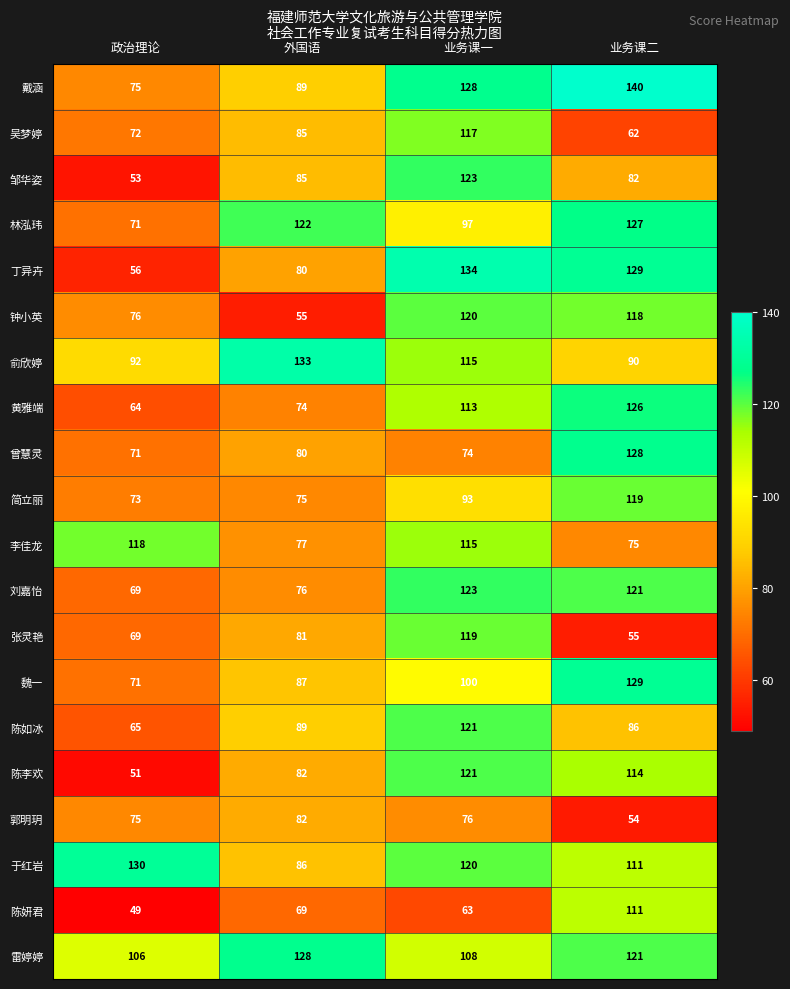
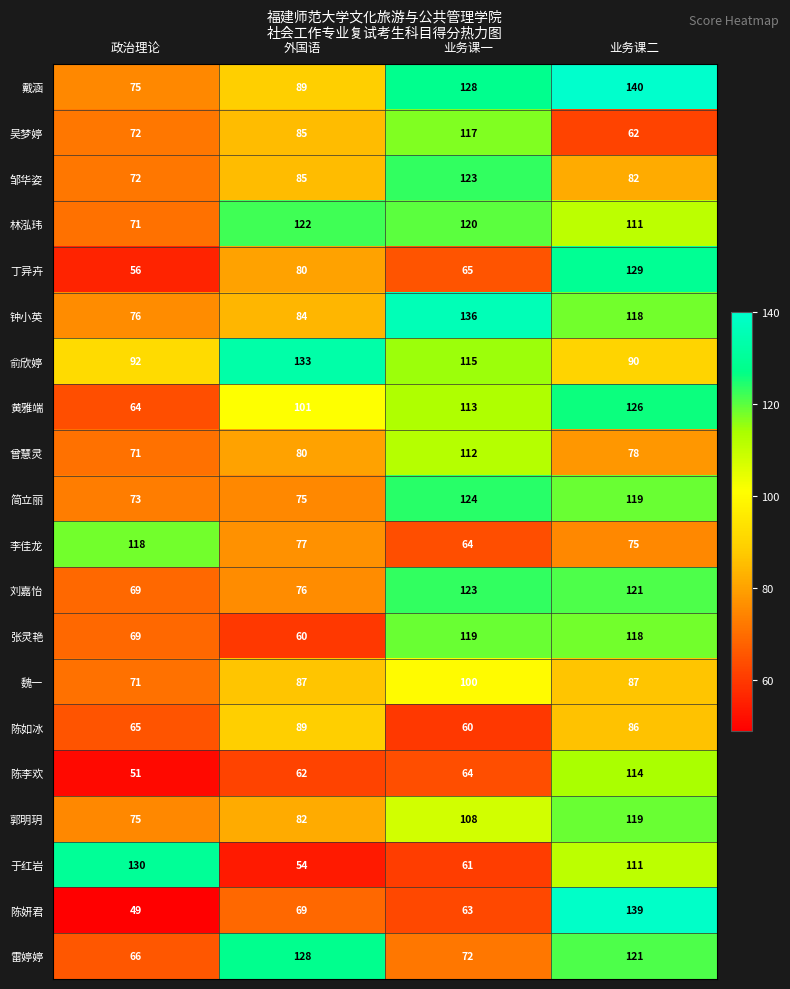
  {
    "戴涵": {
      "政治理论": 75,
      "外国语": 89,
      "业务课一": 128,
      "业务课二": 140
    },
    "吴梦婷": {
      "政治理论": 72,
      "外国语": 85,
      "业务课一": 117,
      "业务课二": 62
    },
    "邹华姿": {
-     "政治理论": 53,
+     "政治理论": 72,
      "外国语": 85,
      "业务课一": 123,
      "业务课二": 82
    },
    "林泓玮": {
      "政治理论": 71,
      "外国语": 122,
-     "业务课一": 97,
-     "业务课二": 127
+     "业务课一": 120,
+     "业务课二": 111
    },
    "丁异卉": {
      "政治理论": 56,
      "外国语": 80,
-     "业务课一": 134,
+     "业务课一": 65,
      "业务课二": 129
    },
    "钟小英": {
      "政治理论": 76,
-     "外国语": 55,
-     "业务课一": 120,
+     "外国语": 84,
+     "业务课一": 136,
      "业务课二": 118
    },
    "俞欣婷": {
      "政治理论": 92,
      "外国语": 133,
      "业务课一": 115,
      "业务课二": 90
    },
    "黄雅端": {
      "政治理论": 64,
-     "外国语": 74,
+     "外国语": 101,
      "业务课一": 113,
      "业务课二": 126
    },
    "曾慧灵": {
      "政治理论": 71,
      "外国语": 80,
-     "业务课一": 74,
-     "业务课二": 128
+     "业务课一": 112,
+     "业务课二": 78
    },
    "简立丽": {
      "政治理论": 73,
      "外国语": 75,
-     "业务课一": 93,
+     "业务课一": 124,
      "业务课二": 119
    },
    "李佳龙": {
      "政治理论": 118,
      "外国语": 77,
-     "业务课一": 115,
+     "业务课一": 64,
      "业务课二": 75
    },
    "刘嘉怡": {
      "政治理论": 69,
      "外国语": 76,
      "业务课一": 123,
      "业务课二": 121
    },
    "张灵艳": {
      "政治理论": 69,
-     "外国语": 81,
+     "外国语": 60,
      "业务课一": 119,
-     "业务课二": 55
+     "业务课二": 118
    },
    "魏一": {
      "政治理论": 71,
      "外国语": 87,
      "业务课一": 100,
-     "业务课二": 129
+     "业务课二": 87
    },
    "陈如冰": {
      "政治理论": 65,
      "外国语": 89,
-     "业务课一": 121,
+     "业务课一": 60,
      "业务课二": 86
    },
    "陈李欢": {
      "政治理论": 51,
-     "外国语": 82,
-     "业务课一": 121,
+     "外国语": 62,
+     "业务课一": 64,
      "业务课二": 114
    },
    "郭明玥": {
      "政治理论": 75,
      "外国语": 82,
-     "业务课一": 76,
-     "业务课二": 54
+     "业务课一": 108,
+     "业务课二": 119
    },
    "于红岩": {
      "政治理论": 130,
-     "外国语": 86,
-     "业务课一": 120,
+     "外国语": 54,
+     "业务课一": 61,
      "业务课二": 111
    },
    "陈妍君": {
      "政治理论": 49,
      "外国语": 69,
      "业务课一": 63,
-     "业务课二": 111
+     "业务课二": 139
    },
    "雷婷婷": {
-     "政治理论": 106,
+     "政治理论": 66,
      "外国语": 128,
-     "业务课一": 108,
+     "业务课一": 72,
      "业务课二": 121
    }
  }
